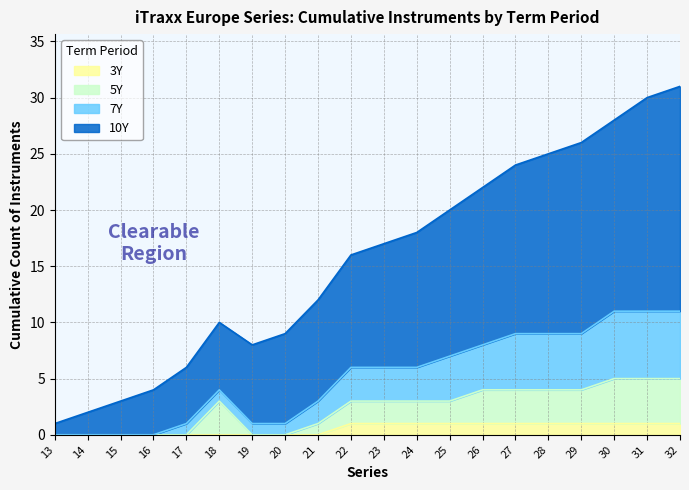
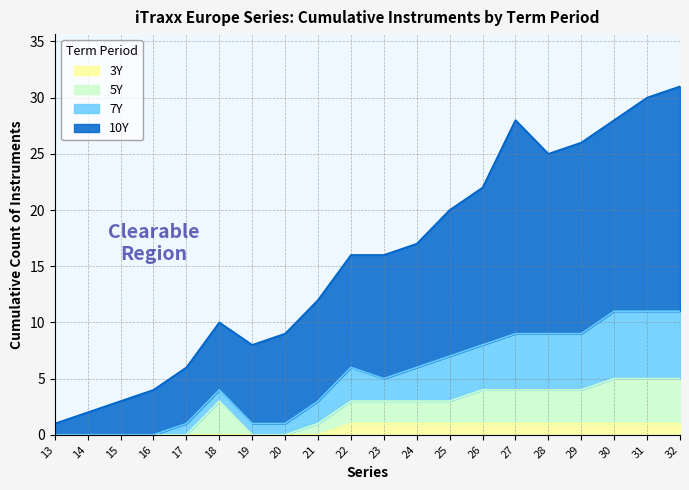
  {
    "3Y": {
      "18": 0,
      "21": 0,
      "22": 1,
      "23": 1,
      "24": 1,
      "25": 1,
      "26": 1,
      "27": 1,
      "28": 1,
      "29": 1,
      "30": 1,
      "31": 1,
      "32": 1
    },
    "5Y": {
      "18": 3,
      "21": 1,
      "22": 3,
      "23": 3,
      "24": 3,
      "25": 3,
      "26": 4,
      "27": 4,
      "28": 4,
      "29": 4,
      "30": 5,
      "31": 5,
      "32": 5
    },
    "7Y": {
      "17": 1,
      "18": 4,
      "19": 1,
      "20": 1,
      "21": 3,
      "22": 6,
-     "23": 3,
+     "23": 2,
      "24": 6,
      "25": 7,
      "26": 8,
      "27": 9,
      "28": 9,
      "29": 9,
      "30": 11,
      "31": 11,
      "32": 11
    },
    "10Y": {
      "13": 1,
      "14": 2,
      "15": 3,
      "16": 4,
      "17": 5,
      "18": 6,
      "19": 7,
      "20": 8,
      "21": 9,
      "22": 10,
      "23": 11,
-     "24": 12,
+     "24": 11,
      "25": 13,
      "26": 14,
-     "27": 15,
+     "27": 19,
      "28": 16,
      "29": 17,
      "30": 17,
      "31": 19,
      "32": 20
    }
  }
